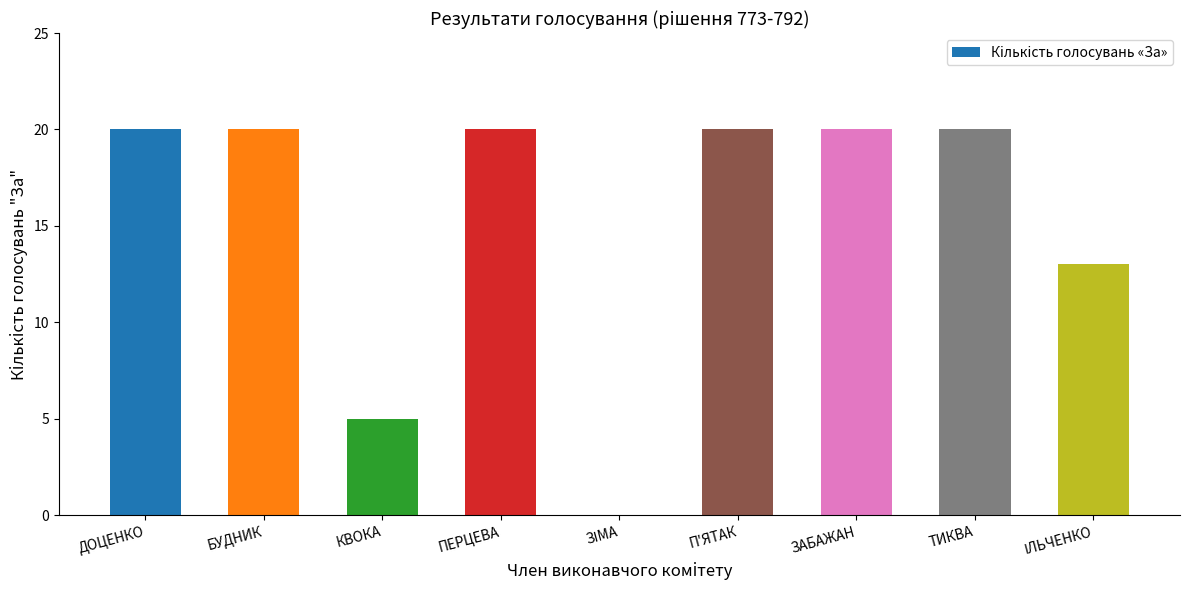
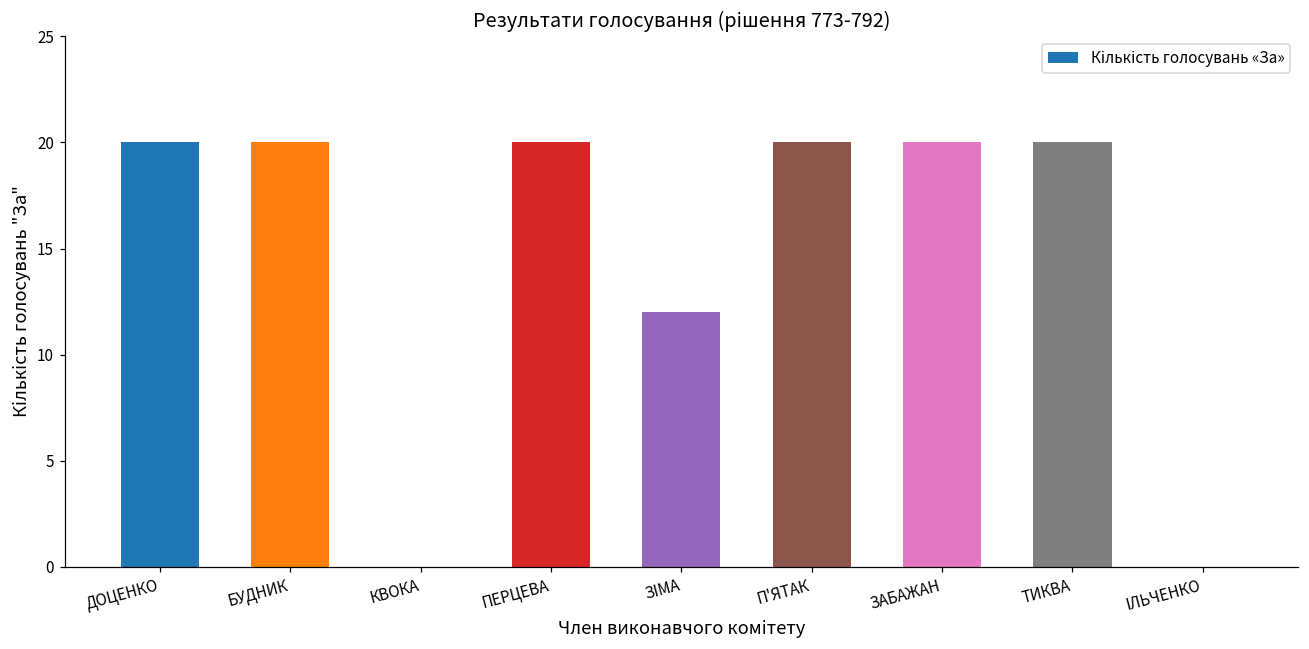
  {
    "ДОЦЕНКО": 20,
    "БУДНИК": 20,
-   "КВОКА": 5,
+   "КВОКА": 0,
    "ПЕРЦЕВА": 20,
-   "ЗІМА": 0,
+   "ЗІМА": 12,
    "П'ЯТАК": 20,
    "ЗАБАЖАН": 20,
    "ТИКВА": 20,
-   "ІЛЬЧЕНКО": 13
+   "ІЛЬЧЕНКО": 0
  }
